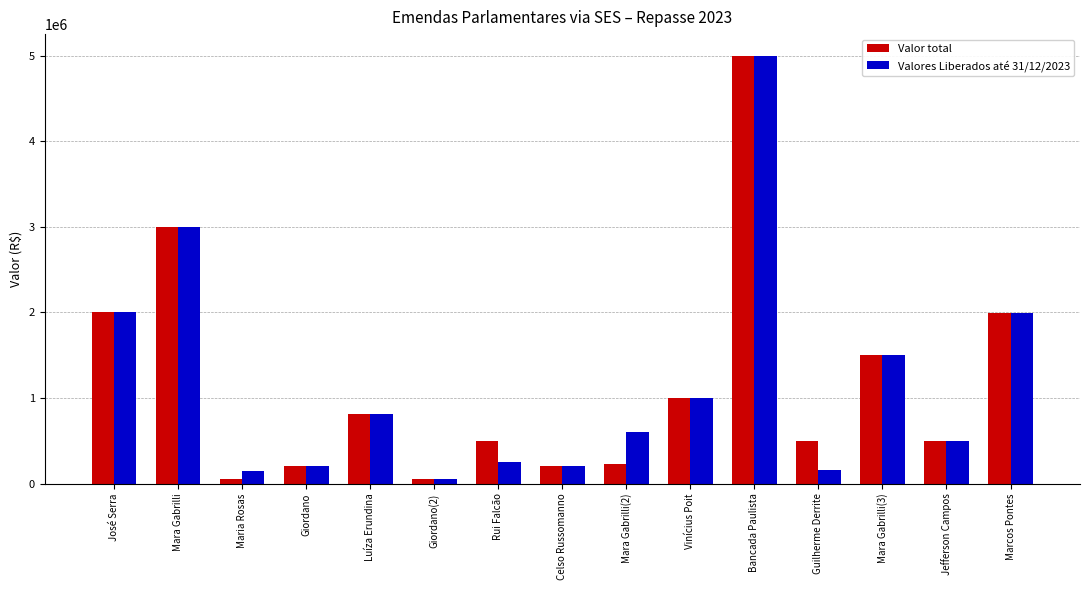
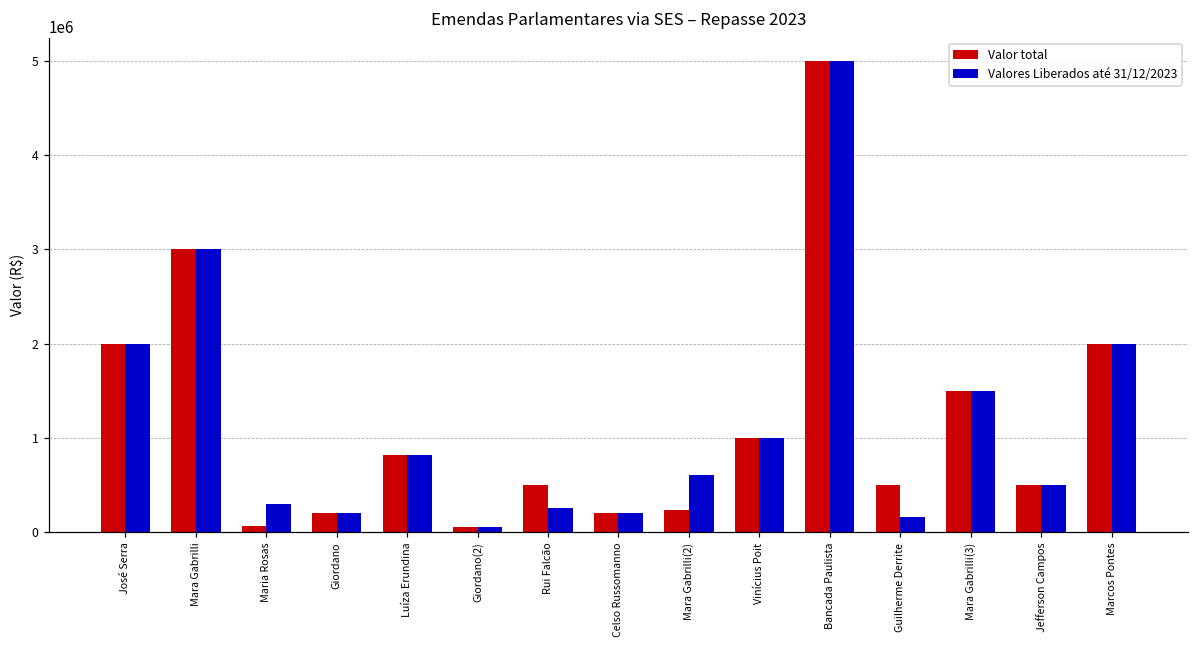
  {
    "Valor total": {
      "José Serra": 2000000,
      "Mara Gabrilli": 3000000,
      "Maria Rosas": 100000,
      "Giordano": 200000,
      "Luíza Erundina": 800000,
      "Giordano(2)": 100000,
      "Rui Falcão": 500000,
      "Celso Russomanno": 200000,
      "Mara Gabrilli(2)": 200000,
      "Vinícius Poit": 1000000,
      "Bancada Paulista": 5000000,
      "Guilherme Derrite": 500000,
      "Mara Gabrilli(3)": 1500000,
      "Jefferson Campos": 500000,
      "Marcos Pontes": 2000000
    },
    "Valores Liberados até 31/12/2023": {
      "José Serra": 2000000,
      "Mara Gabrilli": 3000000,
-     "Maria Rosas": 200000,
+     "Maria Rosas": 300000,
      "Giordano": 200000,
      "Luíza Erundina": 800000,
      "Giordano(2)": 100000,
      "Rui Falcão": 200000,
      "Celso Russomanno": 200000,
      "Mara Gabrilli(2)": 600000,
      "Vinícius Poit": 1000000,
      "Bancada Paulista": 5000000,
      "Guilherme Derrite": 200000,
      "Mara Gabrilli(3)": 1500000,
      "Jefferson Campos": 500000,
      "Marcos Pontes": 2000000
    }
  }
